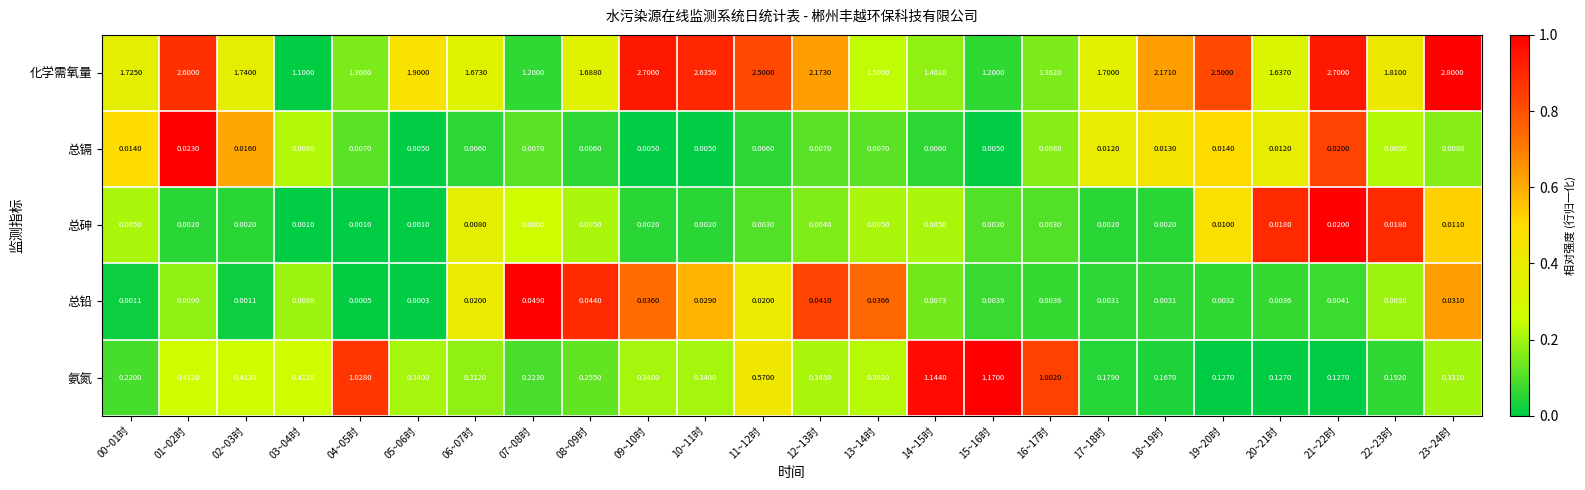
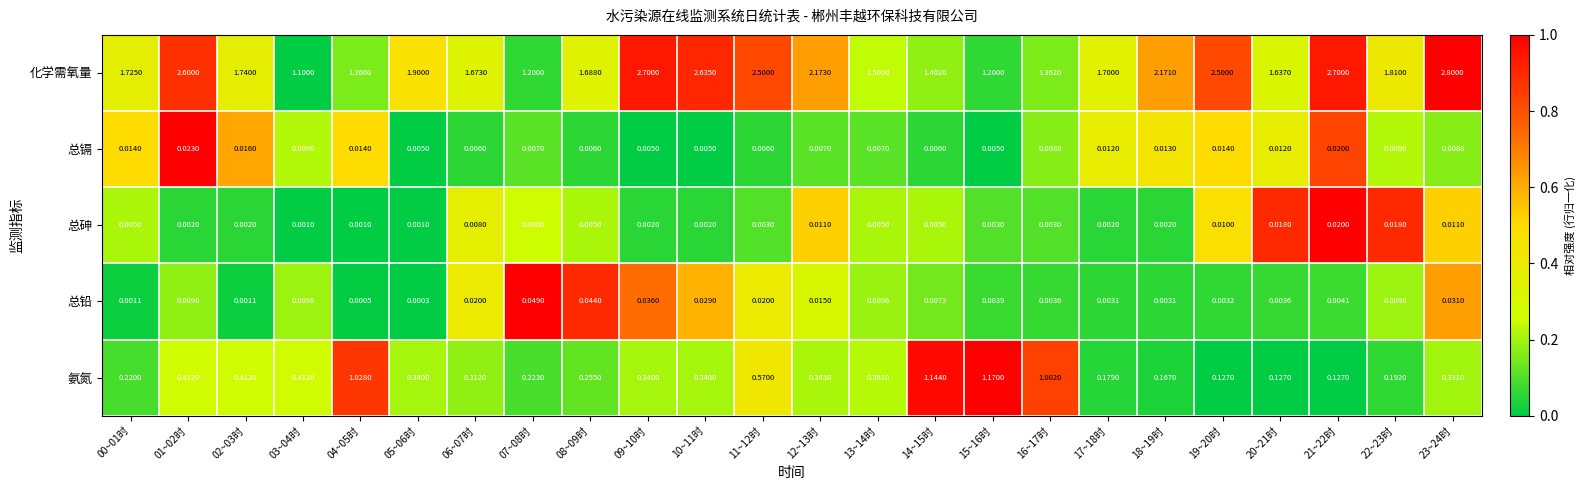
  {
    "化学需氧量": {
      "00~01时": 1.7250,
      "01~02时": 2.6000,
      "02~03时": 1.7400,
      "03~04时": 1.1000,
      "04~05时": 1.3600,
      "05~06时": 1.9000,
      "06~07时": 1.6730,
      "07~08时": 1.2000,
      "08~09时": 1.6880,
      "09~10时": 2.7000,
      "10~11时": 2.6350,
      "11~12时": 2.5000,
      "12~13时": 2.1730,
      "13~14时": 1.5000,
      "14~15时": 1.4020,
      "15~16时": 1.2000,
      "16~17时": 1.3620,
      "17~18时": 1.7000,
      "18~19时": 2.1710,
      "19~20时": 2.5000,
      "20~21时": 1.6370,
      "21~22时": 2.7000,
      "22~23时": 1.8100,
      "23~24时": 2.8000
    },
    "总镉": {
      "00~01时": 0.0140,
      "01~02时": 0.0230,
      "02~03时": 0.0160,
      "03~04时": 0.0090,
-     "04~05时": 0.0070,
+     "04~05时": 0.0140,
      "05~06时": 0.0050,
      "06~07时": 0.0060,
      "07~08时": 0.0070,
      "08~09时": 0.0060,
      "09~10时": 0.0050,
      "10~11时": 0.0050,
      "11~12时": 0.0060,
      "12~13时": 0.0070,
      "13~14时": 0.0070,
      "14~15时": 0.0060,
      "15~16时": 0.0050,
      "16~17时": 0.0080,
      "17~18时": 0.0120,
      "18~19时": 0.0130,
      "19~20时": 0.0140,
      "20~21时": 0.0120,
      "21~22时": 0.0200,
      "22~23时": 0.0090,
      "23~24时": 0.0080
    },
    "总砷": {
      "00~01时": 0.0050,
      "01~02时": 0.0020,
      "02~03时": 0.0020,
      "03~04时": 0.0010,
      "04~05时": 0.0010,
      "05~06时": 0.0010,
      "06~07时": 0.0080,
      "07~08时": 0.0060,
      "08~09时": 0.0050,
      "09~10时": 0.0020,
      "10~11时": 0.0020,
      "11~12时": 0.0030,
-     "12~13时": 0.0040,
+     "12~13时": 0.0110,
      "13~14时": 0.0050,
      "14~15时": 0.0050,
      "15~16时": 0.0030,
      "16~17时": 0.0030,
      "17~18时": 0.0020,
      "18~19时": 0.0020,
      "19~20时": 0.0100,
      "20~21时": 0.0180,
      "21~22时": 0.0200,
      "22~23时": 0.0180,
      "23~24时": 0.0110
    },
    "总铅": {
      "00~01时": 0.0011,
      "01~02时": 0.0090,
      "02~03时": 0.0011,
      "03~04时": 0.0098,
      "04~05时": 0.0005,
      "05~06时": 0.0003,
      "06~07时": 0.0200,
      "07~08时": 0.0490,
      "08~09时": 0.0440,
      "09~10时": 0.0360,
      "10~11时": 0.0290,
      "11~12时": 0.0200,
-     "12~13时": 0.0410,
-     "13~14时": 0.0366,
+     "12~13时": 0.0150,
+     "13~14时": 0.0096,
      "14~15时": 0.0073,
      "15~16时": 0.0039,
      "16~17时": 0.0036,
      "17~18时": 0.0031,
      "18~19时": 0.0031,
      "19~20时": 0.0032,
      "20~21时": 0.0036,
      "21~22时": 0.0041,
      "22~23时": 0.0098,
      "23~24时": 0.0310
    },
    "氨氮": {
      "00~01时": 0.2200,
      "01~02时": 0.4120,
      "02~03时": 0.4120,
      "03~04时": 0.4120,
      "04~05时": 1.0280,
      "05~06时": 0.3400,
      "06~07时": 0.3120,
      "07~08时": 0.2230,
      "08~09时": 0.2550,
      "09~10时": 0.3400,
      "10~11时": 0.3400,
      "11~12时": 0.5700,
      "12~13时": 0.3450,
      "13~14时": 0.3610,
      "14~15时": 1.1440,
      "15~16时": 1.1700,
      "16~17时": 1.0020,
      "17~18时": 0.1790,
      "18~19时": 0.1670,
      "19~20时": 0.1270,
      "20~21时": 0.1270,
      "21~22时": 0.1270,
      "22~23时": 0.1920,
      "23~24时": 0.3310
    }
  }
